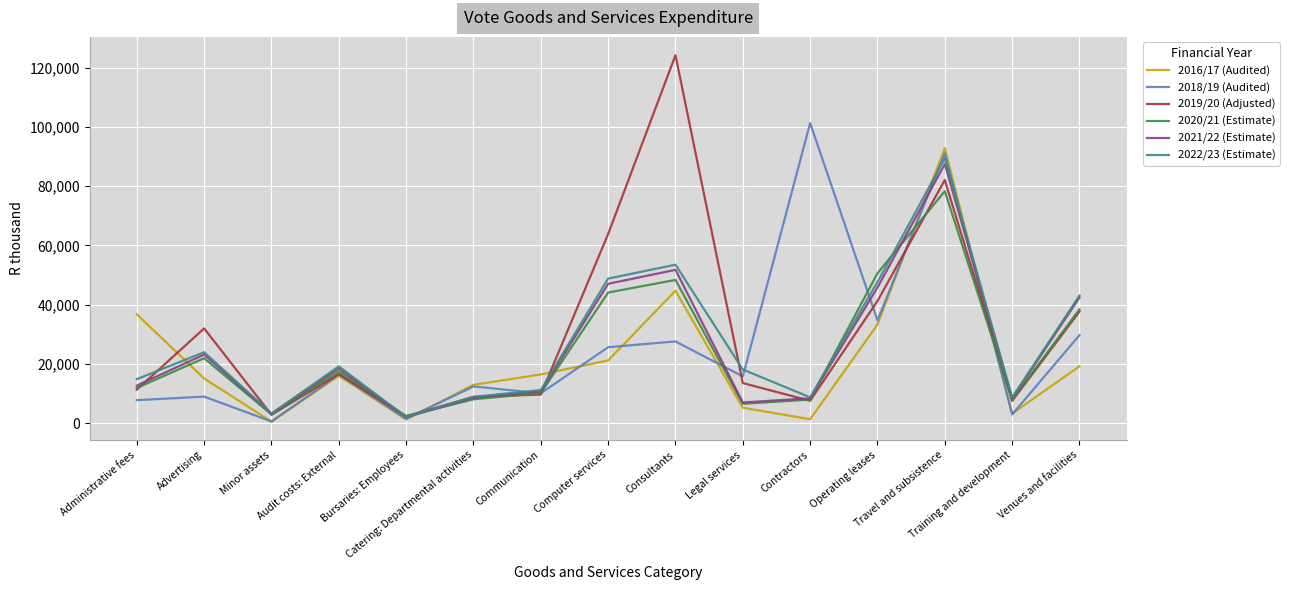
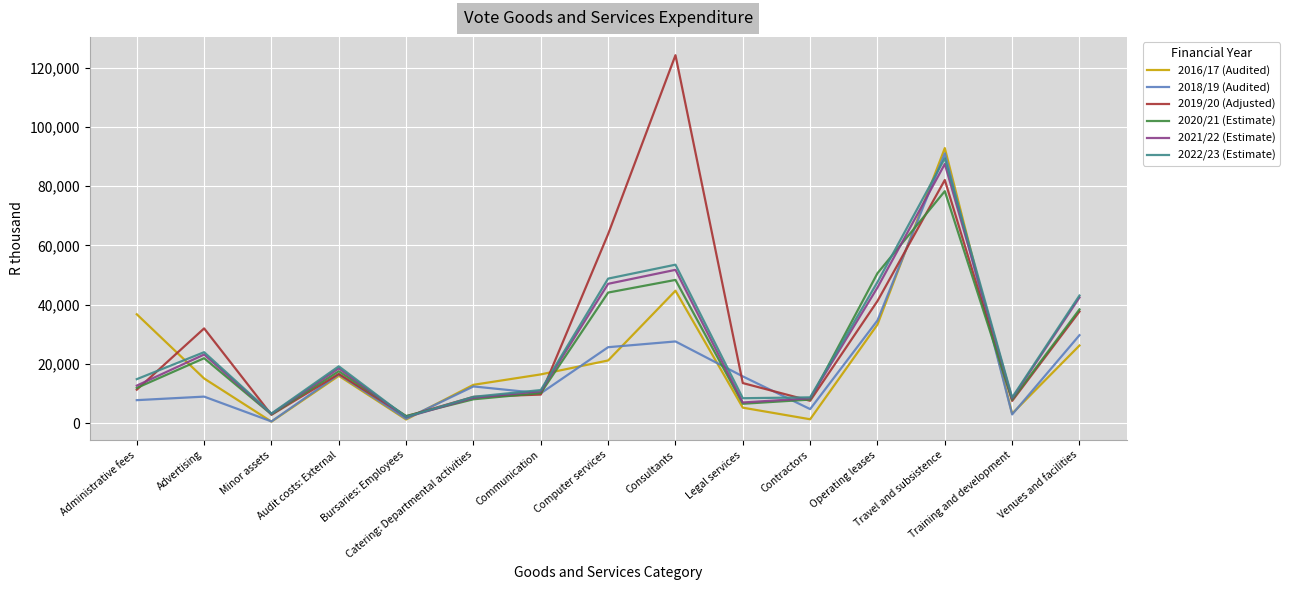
  {
    "2016/17 (Audited)": {
      "Administrative fees": "37,000",
      "Advertising": "15,000",
      "Communication": "16,000",
      "Computer services": "21,000",
      "Consultants": "45,000",
      "Legal services": "5,000",
      "Contractors": "1,000",
      "Operating leases": "33,000",
      "Travel and subsistence": "93,000",
-     "Venues and facilities": "19,000"
+     "Venues and facilities": "26,000"
    },
    "2018/19 (Audited)": {
      "Administrative fees": "8,000",
      "Advertising": "9,000",
      "Computer services": "26,000",
      "Consultants": "28,000",
      "Legal services": "16,000",
-     "Contractors": "101,000",
+     "Contractors": "5,000",
      "Operating leases": "35,000",
      "Travel and subsistence": "91,000",
      "Venues and facilities": "30,000"
    },
    "2019/20 (Adjusted)": {
      "Advertising": "32,000",
      "Computer services": "64,000",
      "Consultants": "124,000",
      "Legal services": "13,000",
      "Operating leases": "41,000",
      "Travel and subsistence": "82,000"
    },
    "2020/21 (Estimate)": {
      "Advertising": "22,000",
      "Audit costs: External": "17,000",
      "Computer services": "44,000",
      "Consultants": "48,000",
      "Operating leases": "51,000",
      "Travel and subsistence": "78,000"
    },
    "2021/22 (Estimate)": {
      "Computer services": "47,000",
      "Consultants": "52,000",
      "Operating leases": "46,000",
      "Travel and subsistence": "87,000"
    },
    "2022/23 (Estimate)": {
      "Administrative fees": "15,000",
      "Computer services": "49,000",
      "Consultants": "53,000",
-     "Legal services": "18,000",
+     "Legal services": "8,000",
      "Operating leases": "48,000",
      "Travel and subsistence": "89,000"
    }
  }
